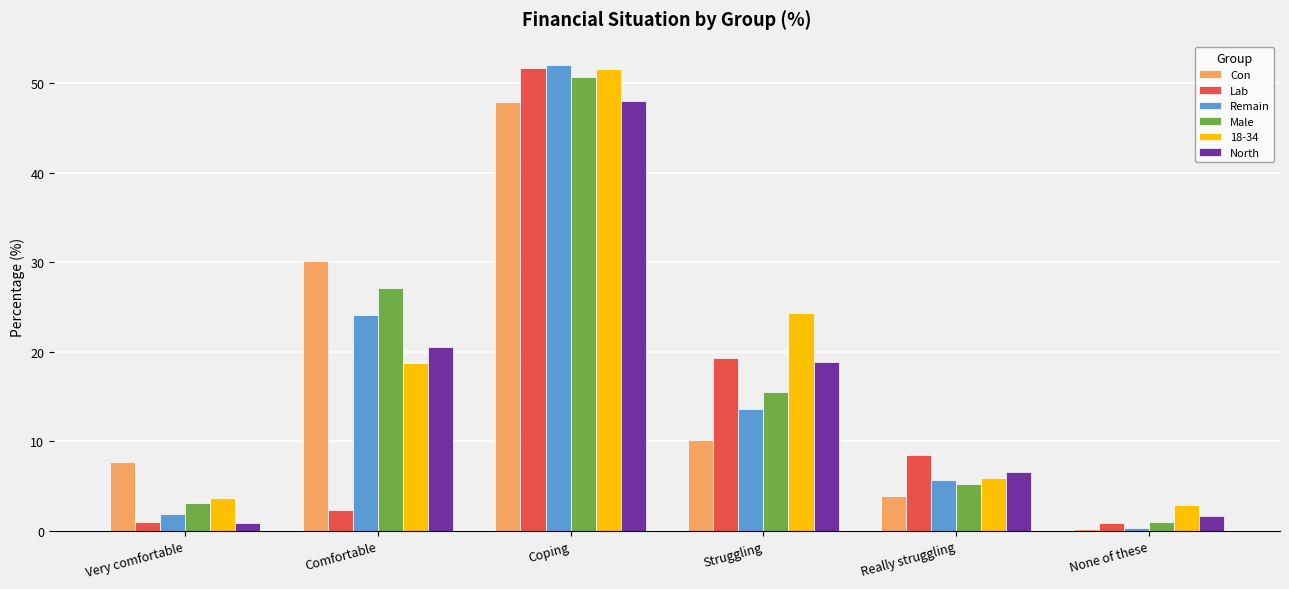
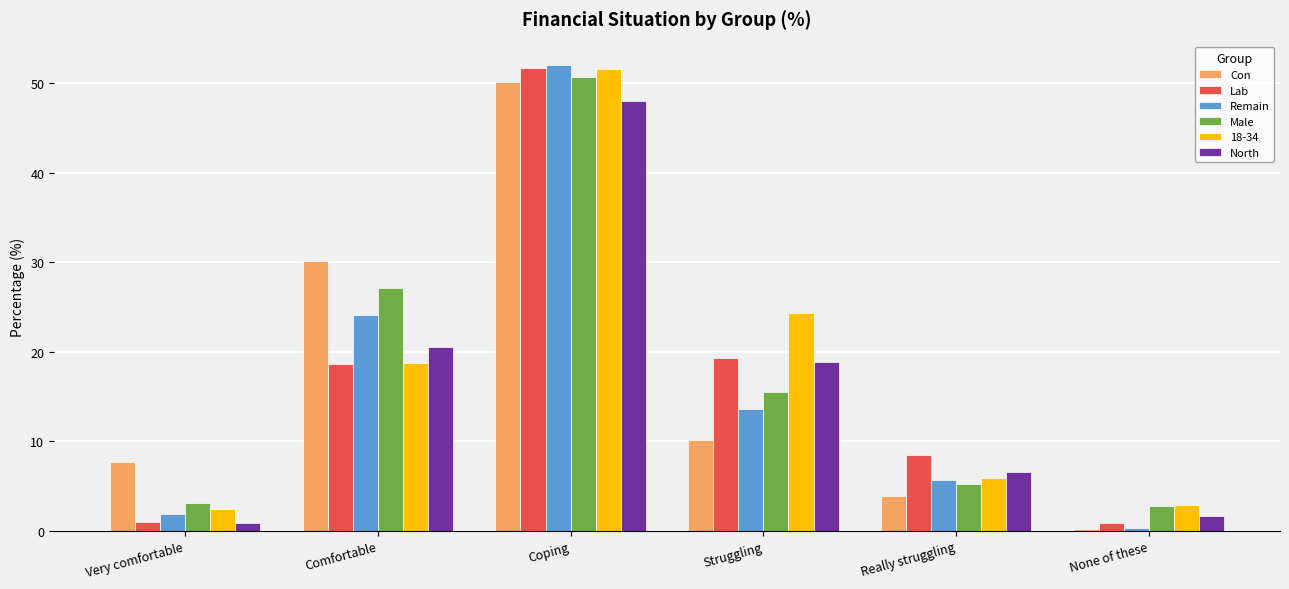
  {
    "Con": {
      "Very comfortable": 8,
      "Comfortable": 30,
-     "Coping": 48,
+     "Coping": 50,
      "Struggling": 10,
      "Really struggling": 4
    },
    "Lab": {
      "Very comfortable": 1,
-     "Comfortable": 2,
+     "Comfortable": 19,
      "Coping": 52,
      "Struggling": 19,
      "Really struggling": 9,
      "None of these": 1
    },
    "Remain": {
      "Very comfortable": 2,
      "Comfortable": 24,
      "Coping": 52,
      "Struggling": 14,
      "Really struggling": 6,
      "None of these": 0
    },
    "Male": {
      "Very comfortable": 3,
      "Comfortable": 27,
      "Coping": 51,
      "Struggling": 16,
      "Really struggling": 5,
-     "None of these": 1
+     "None of these": 3
    },
    "18-34": {
-     "Very comfortable": 4,
+     "Very comfortable": 2,
      "Comfortable": 19,
      "Coping": 52,
      "Struggling": 24,
      "Really struggling": 6,
      "None of these": 3
    },
    "North": {
      "Very comfortable": 1,
      "Comfortable": 21,
      "Coping": 48,
      "Struggling": 19,
      "Really struggling": 7,
      "None of these": 2
    }
  }
